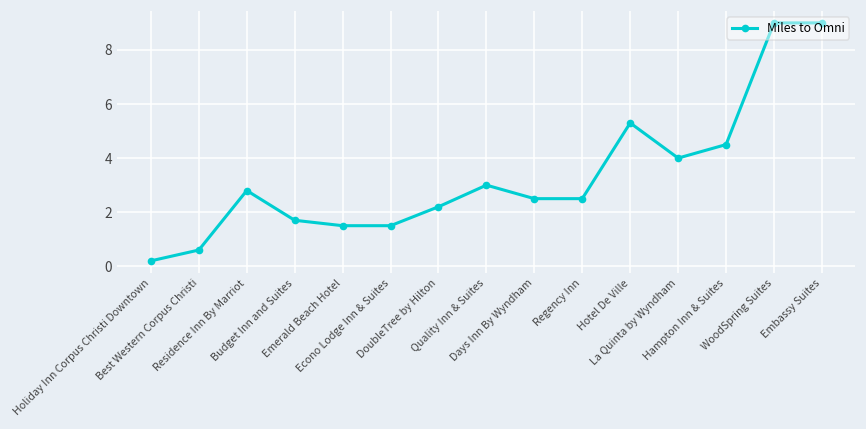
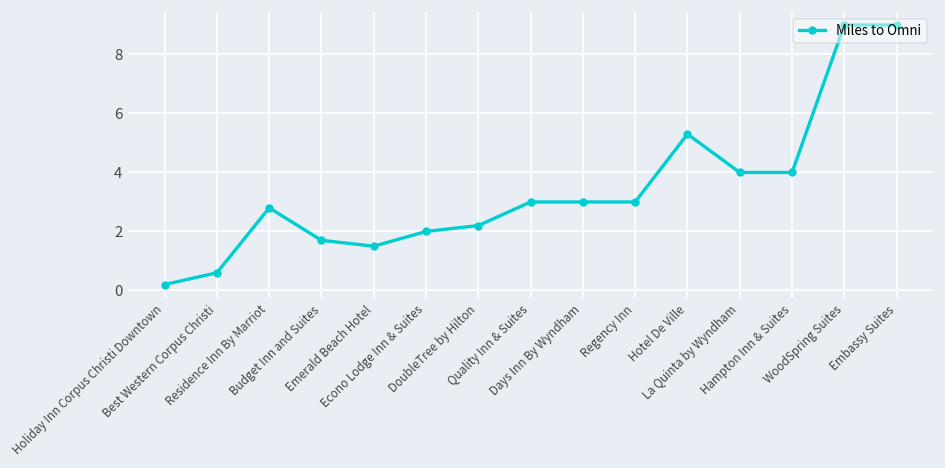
  {
    "Holiday Inn Corpus Christi Downtown": 0.2,
    "Best Western Corpus Christi": 0.6,
    "Residence Inn By Marriot": 2.8,
    "Budget Inn and Suites": 1.7,
    "Emerald Beach Hotel": 1.5,
-   "Econo Lodge Inn & Suites": 1.5,
+   "Econo Lodge Inn & Suites": 2.0,
    "DoubleTree by Hilton": 2.2,
    "Quality Inn & Suites": 3.0,
-   "Days Inn By Wyndham": 2.5,
-   "Regency Inn": 2.5,
+   "Days Inn By Wyndham": 3.0,
+   "Regency Inn": 3.0,
    "Hotel De Ville": 5.3,
    "La Quinta by Wyndham": 4.0,
-   "Hampton Inn & Suites": 4.5
+   "Hampton Inn & Suites": 4.0
  }
